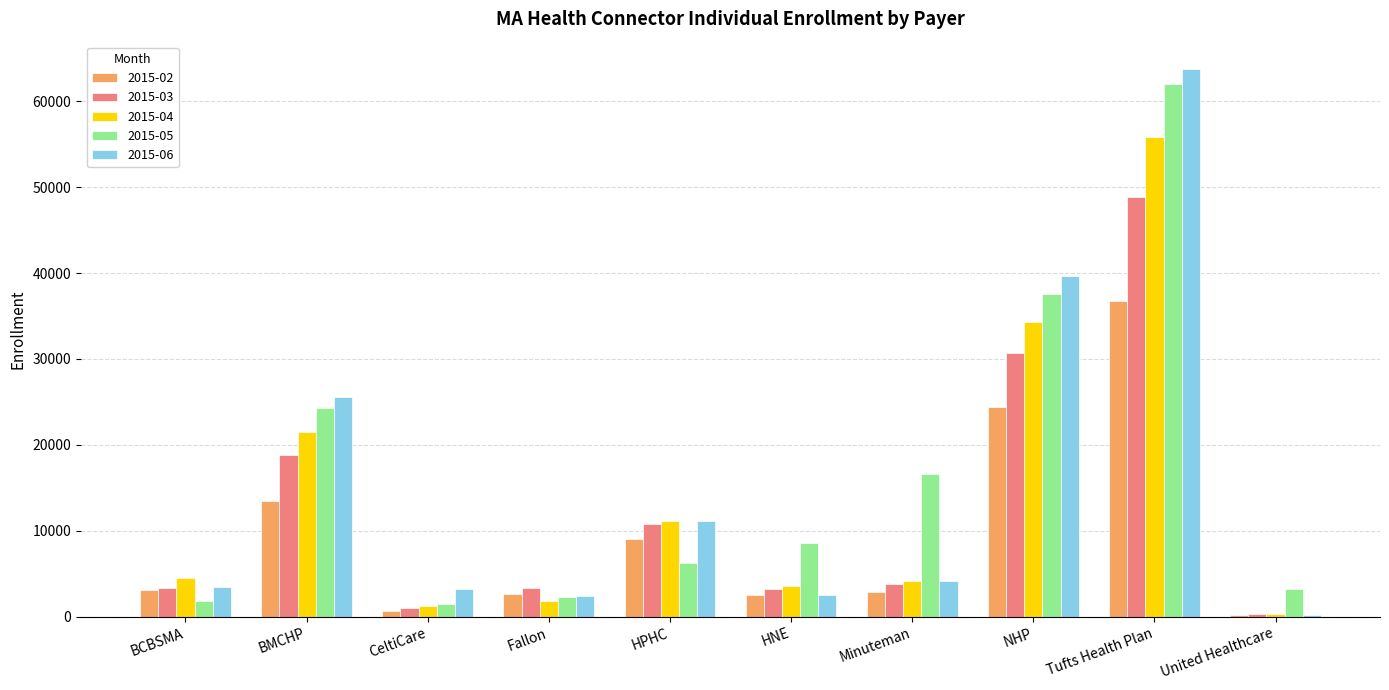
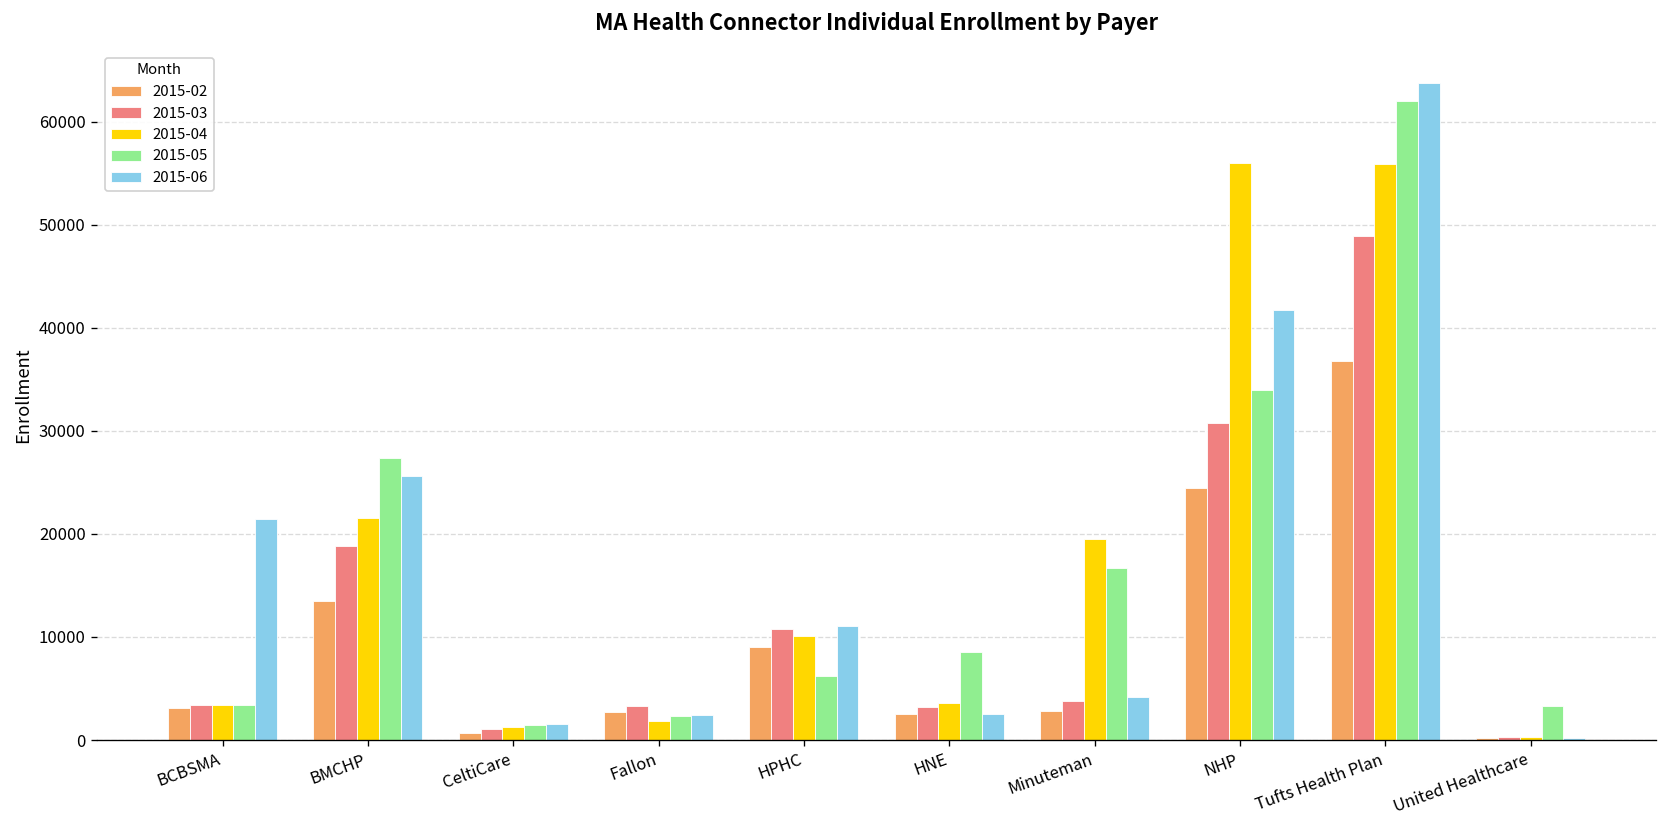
  {
    "2015-04": {
-     "BCBSMA": 4000,
+     "BCBSMA": 3000,
      "BMCHP": 22000,
      "CeltiCare": 1000,
      "Fallon": 2000,
-     "HPHC": 11000,
+     "HPHC": 10000,
      "HNE": 4000,
-     "Minuteman": 4000,
-     "NHP": 34000,
+     "Minuteman": 20000,
+     "NHP": 56000,
      "Tufts Health Plan": 56000
    },
    "2015-05": {
-     "BCBSMA": 2000,
-     "BMCHP": 24000,
+     "BCBSMA": 3000,
+     "BMCHP": 27000,
      "CeltiCare": 1000,
      "Fallon": 2000,
      "HPHC": 6000,
      "HNE": 9000,
      "Minuteman": 17000,
-     "NHP": 38000,
+     "NHP": 34000,
      "Tufts Health Plan": 62000,
      "United Healthcare": 3000
    },
    "2015-06": {
-     "BCBSMA": 3000,
+     "BCBSMA": 21000,
      "BMCHP": 26000,
-     "CeltiCare": 3000,
+     "CeltiCare": 2000,
      "Fallon": 2000,
      "HPHC": 11000,
      "HNE": 2000,
      "Minuteman": 4000,
-     "NHP": 40000,
+     "NHP": 42000,
      "Tufts Health Plan": 64000
    }
  }
